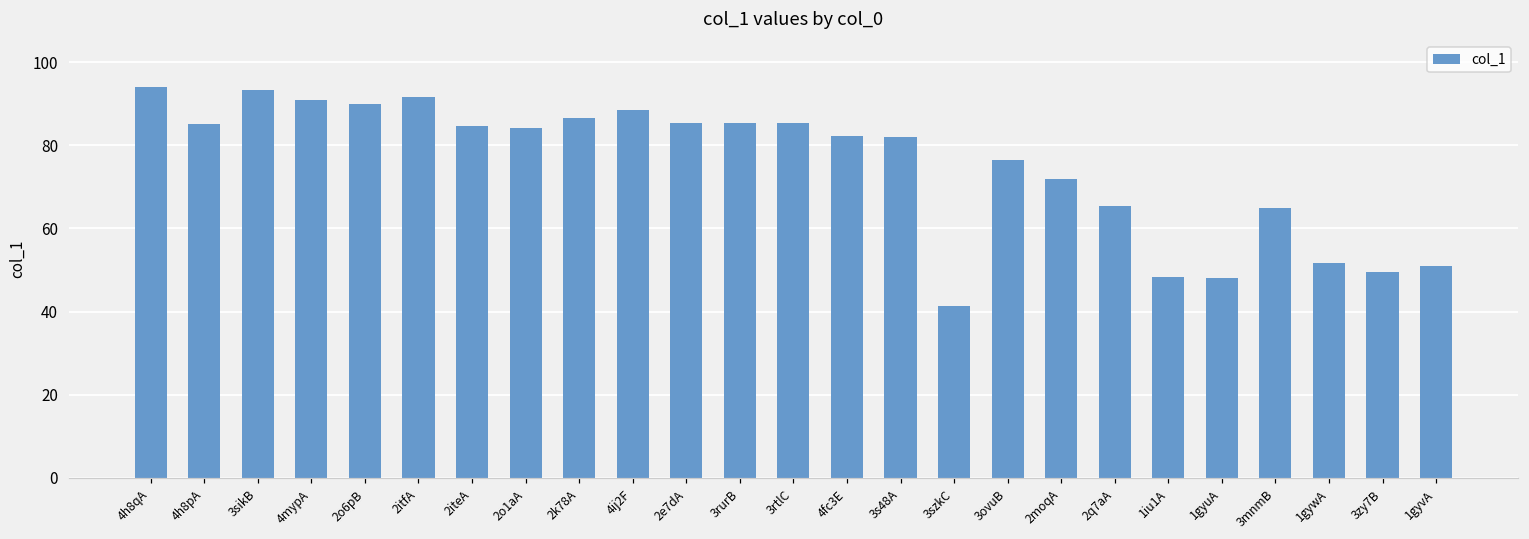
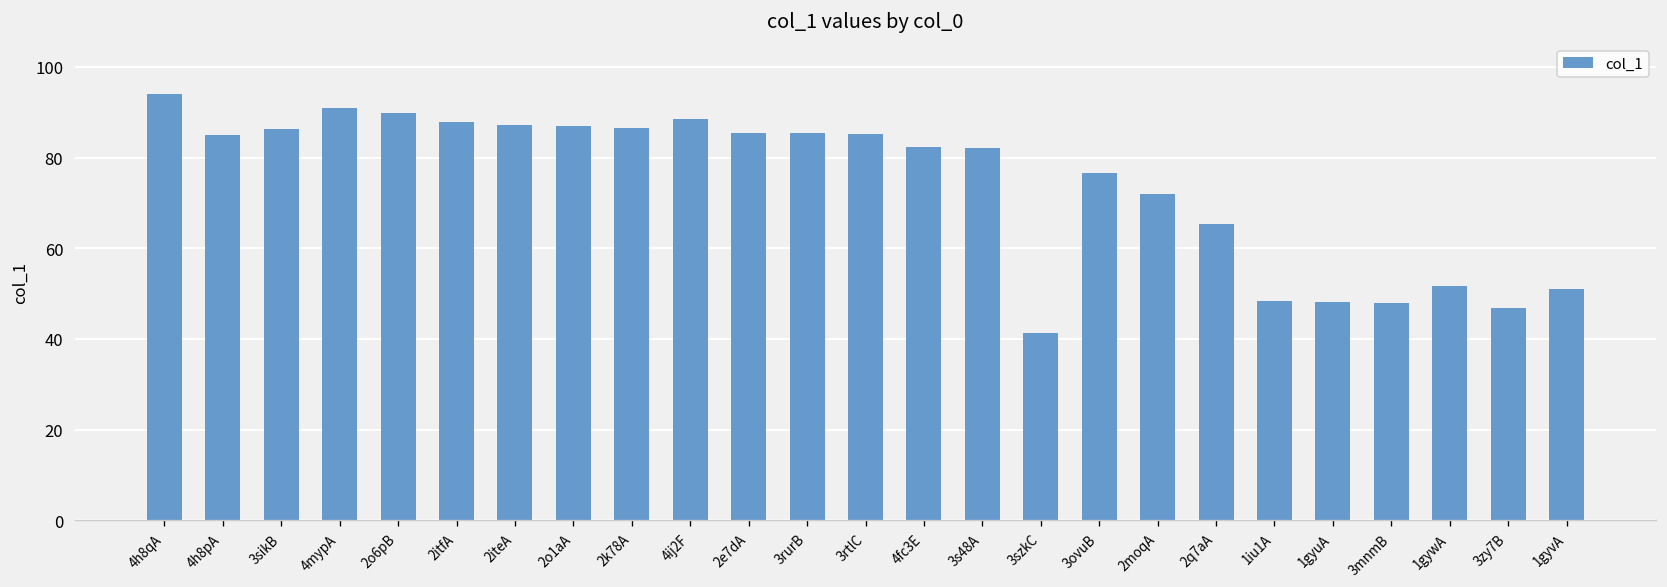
  {
    "4h8qA": 94,
    "4h8pA": 85,
-   "3sikB": 93,
+   "3sikB": 86,
    "4mypA": 91,
    "2o6pB": 90,
-   "2itfA": 92,
-   "2iteA": 85,
-   "2o1aA": 84,
+   "2itfA": 88,
+   "2iteA": 87,
+   "2o1aA": 87,
    "2k78A": 86,
    "4ij2F": 89,
    "2e7dA": 85,
    "3rurB": 85,
    "3rtlC": 85,
    "4fc3E": 82,
    "3s48A": 82,
    "3szkC": 41,
    "3ovuB": 77,
    "2moqA": 72,
    "2q7aA": 65,
    "1iu1A": 48,
    "1gyuA": 48,
-   "3mnmB": 65,
+   "3mnmB": 48,
    "1gywA": 52,
-   "3zy7B": 50,
+   "3zy7B": 47,
    "1gyvA": 51
  }
